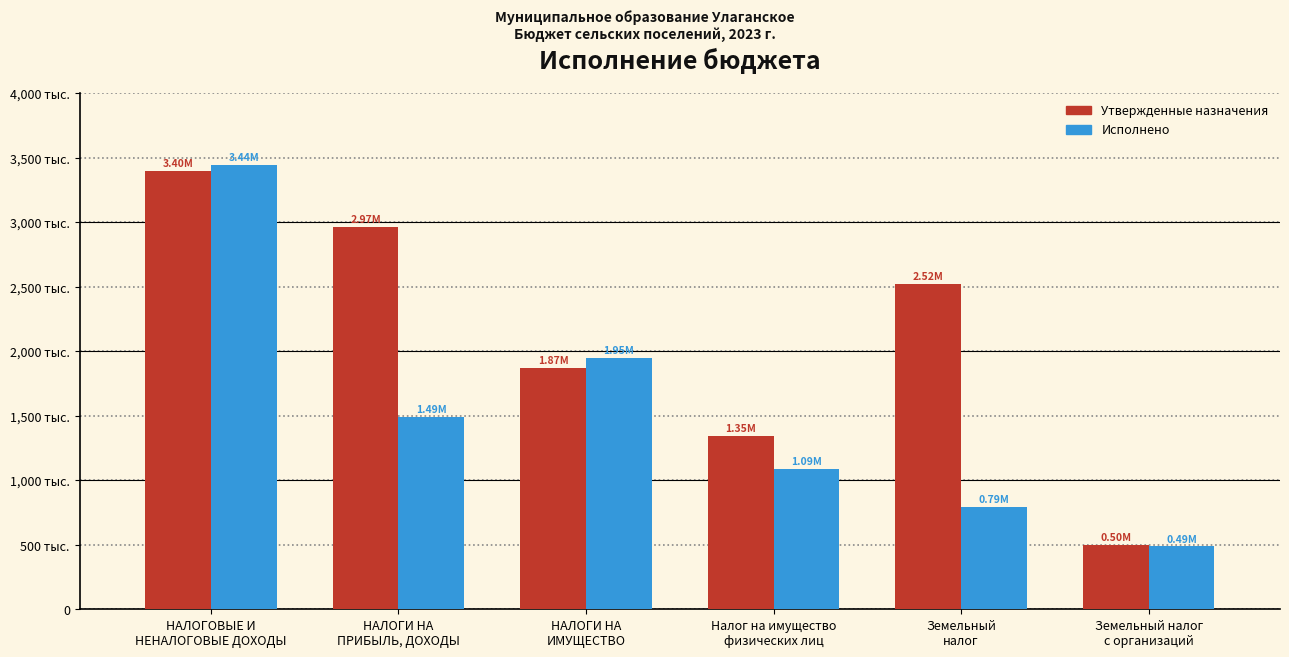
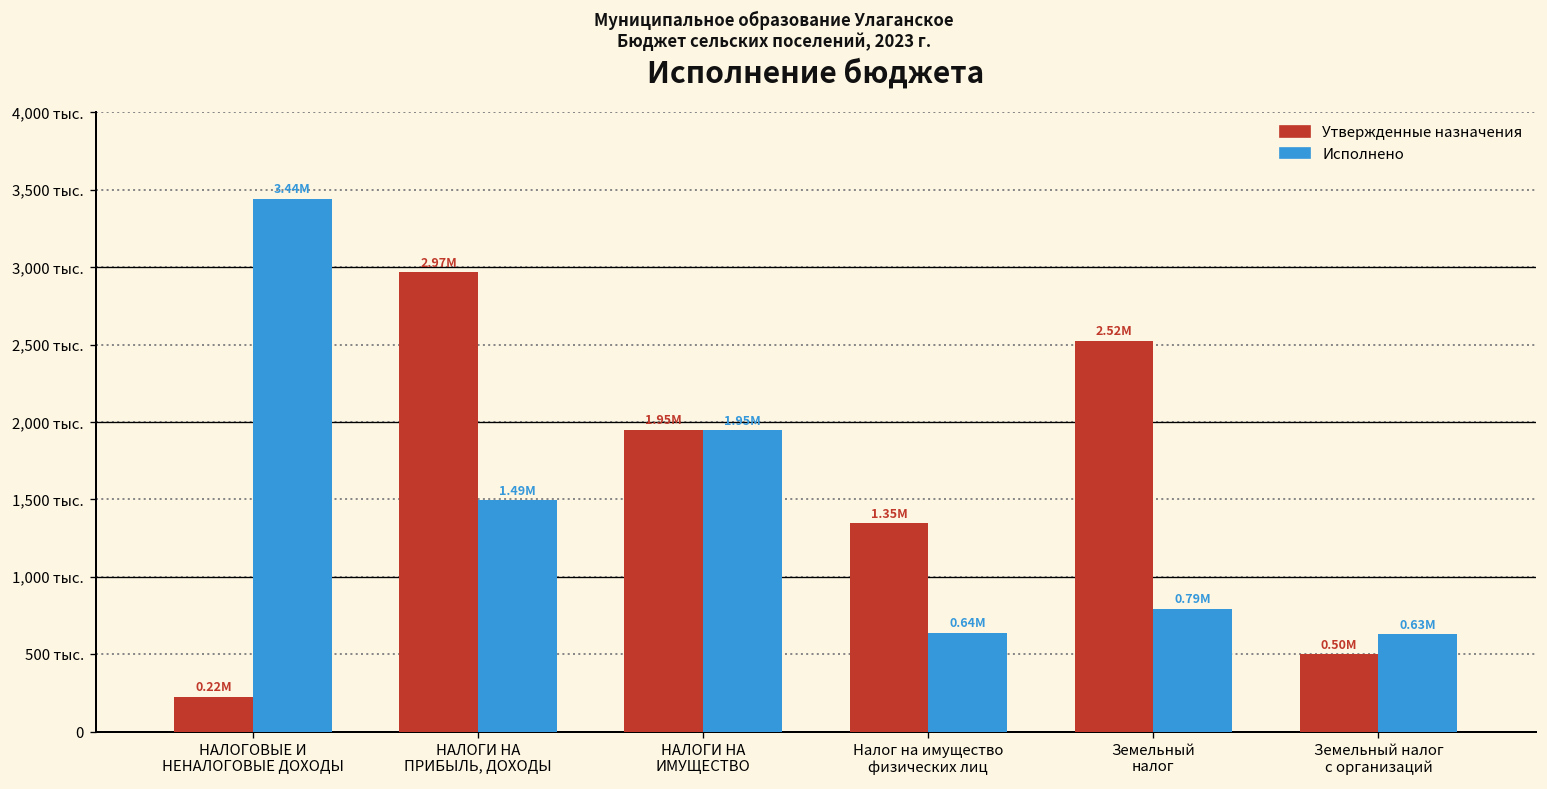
  {
    "Утвержденные назначения": {
-     "НАЛОГОВЫЕ И НЕНАЛОГОВЫЕ ДОХОДЫ": "3.40М",
-     "НАЛОГИ НА ИМУЩЕСТВО": "1.87М"
+     "НАЛОГОВЫЕ И НЕНАЛОГОВЫЕ ДОХОДЫ": "0.22М",
+     "НАЛОГИ НА ИМУЩЕСТВО": "1.95М"
    },
    "Исполнено": {
-     "Налог на имущество физических лиц": "1.09М",
-     "Земельный налог с организаций": "0.49М"
+     "Налог на имущество физических лиц": "0.64М",
+     "Земельный налог с организаций": "0.63М"
    }
  }
